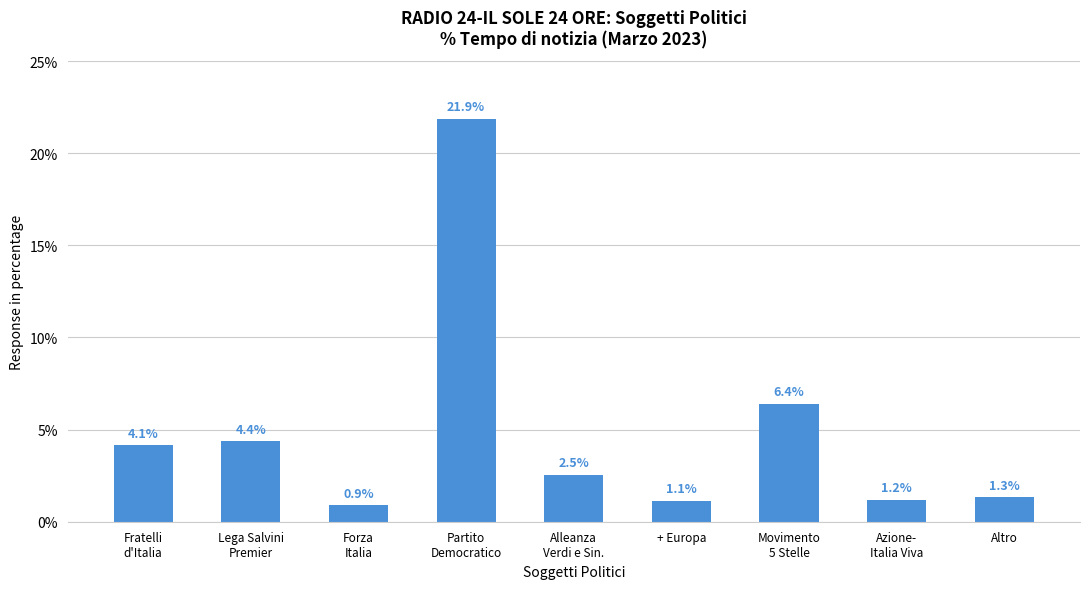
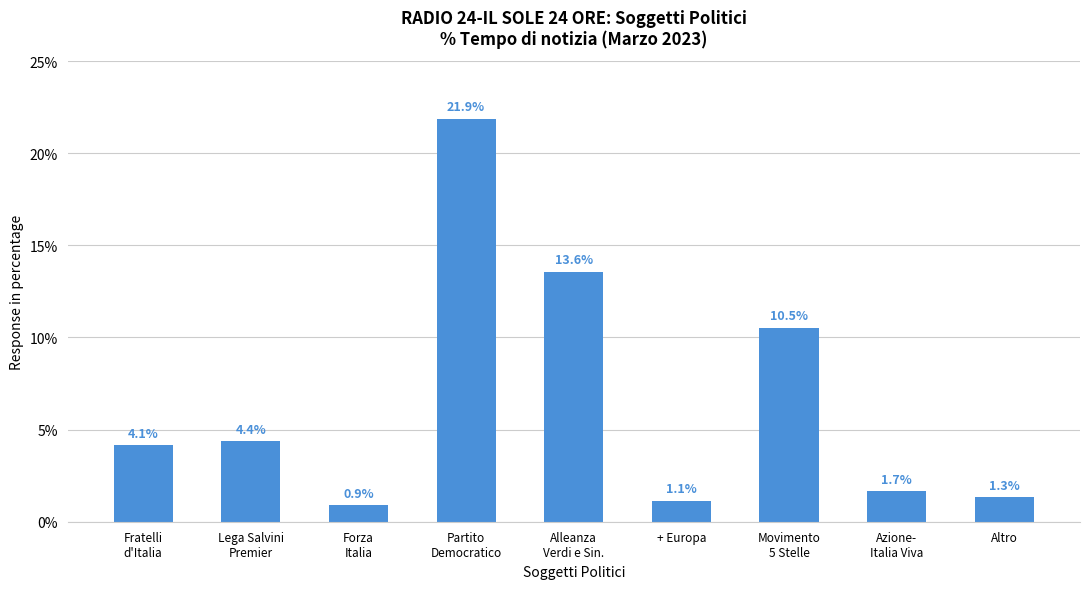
  {
    "Fratelli d'Italia": "4.1%",
    "Lega Salvini Premier": "4.4%",
    "Forza Italia": "0.9%",
    "Partito Democratico": "21.9%",
-   "Alleanza Verdi e Sin.": "2.5%",
+   "Alleanza Verdi e Sin.": "13.6%",
    "+ Europa": "1.1%",
-   "Movimento 5 Stelle": "6.4%",
-   "Azione- Italia Viva": "1.2%",
+   "Movimento 5 Stelle": "10.5%",
+   "Azione- Italia Viva": "1.7%",
    "Altro": "1.3%"
  }
